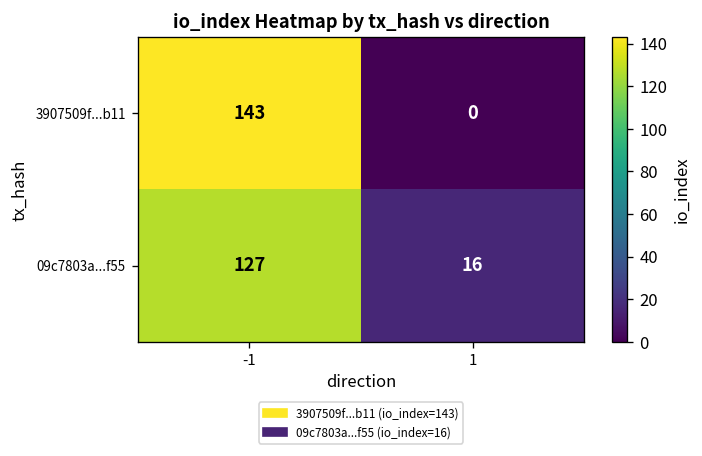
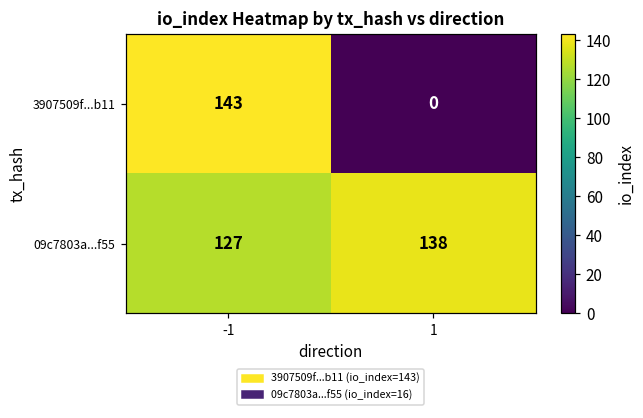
  {
    "3907509f...b11": {
      "-1": 143,
      "1": 0
    },
    "09c7803a...f55": {
      "-1": 127,
-     "1": 16
+     "1": 138
    }
  }
